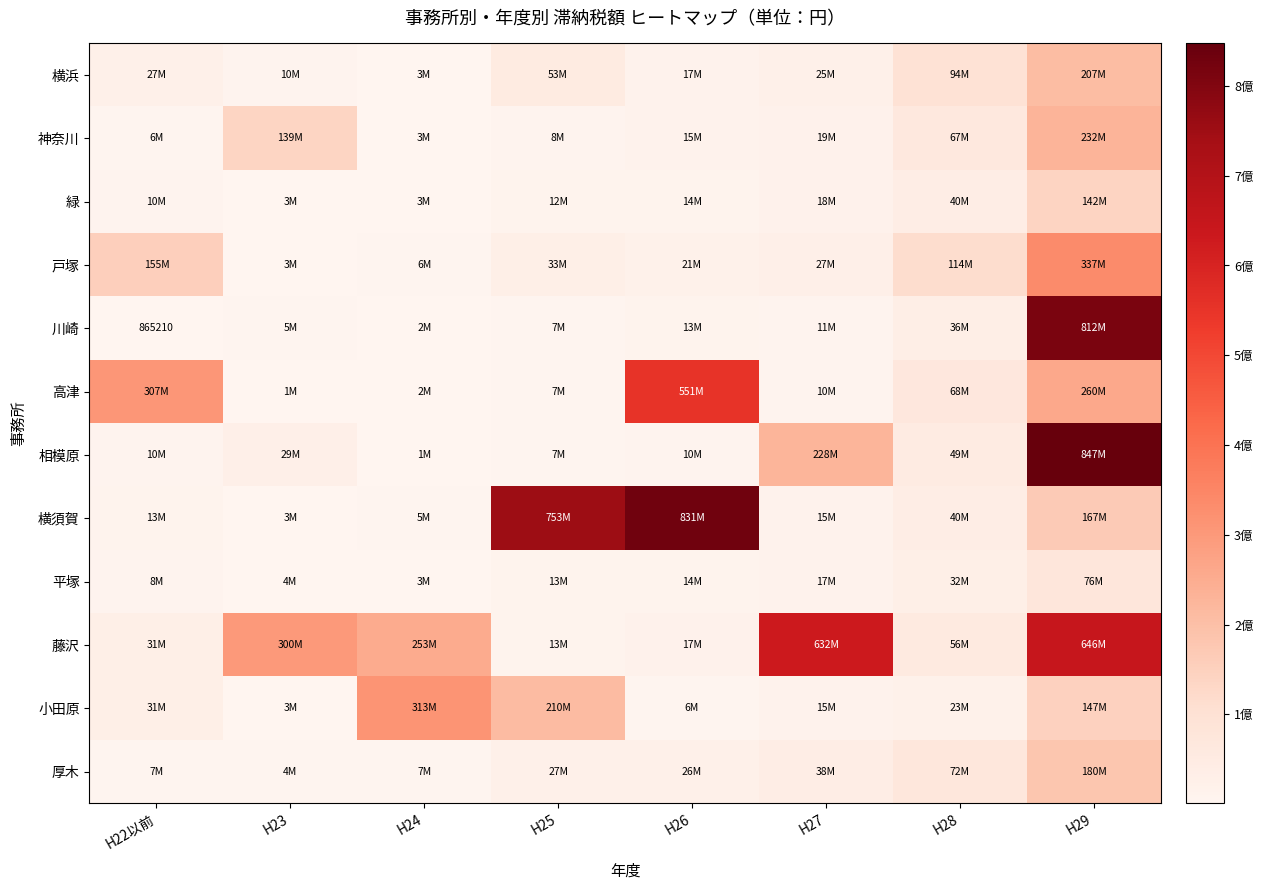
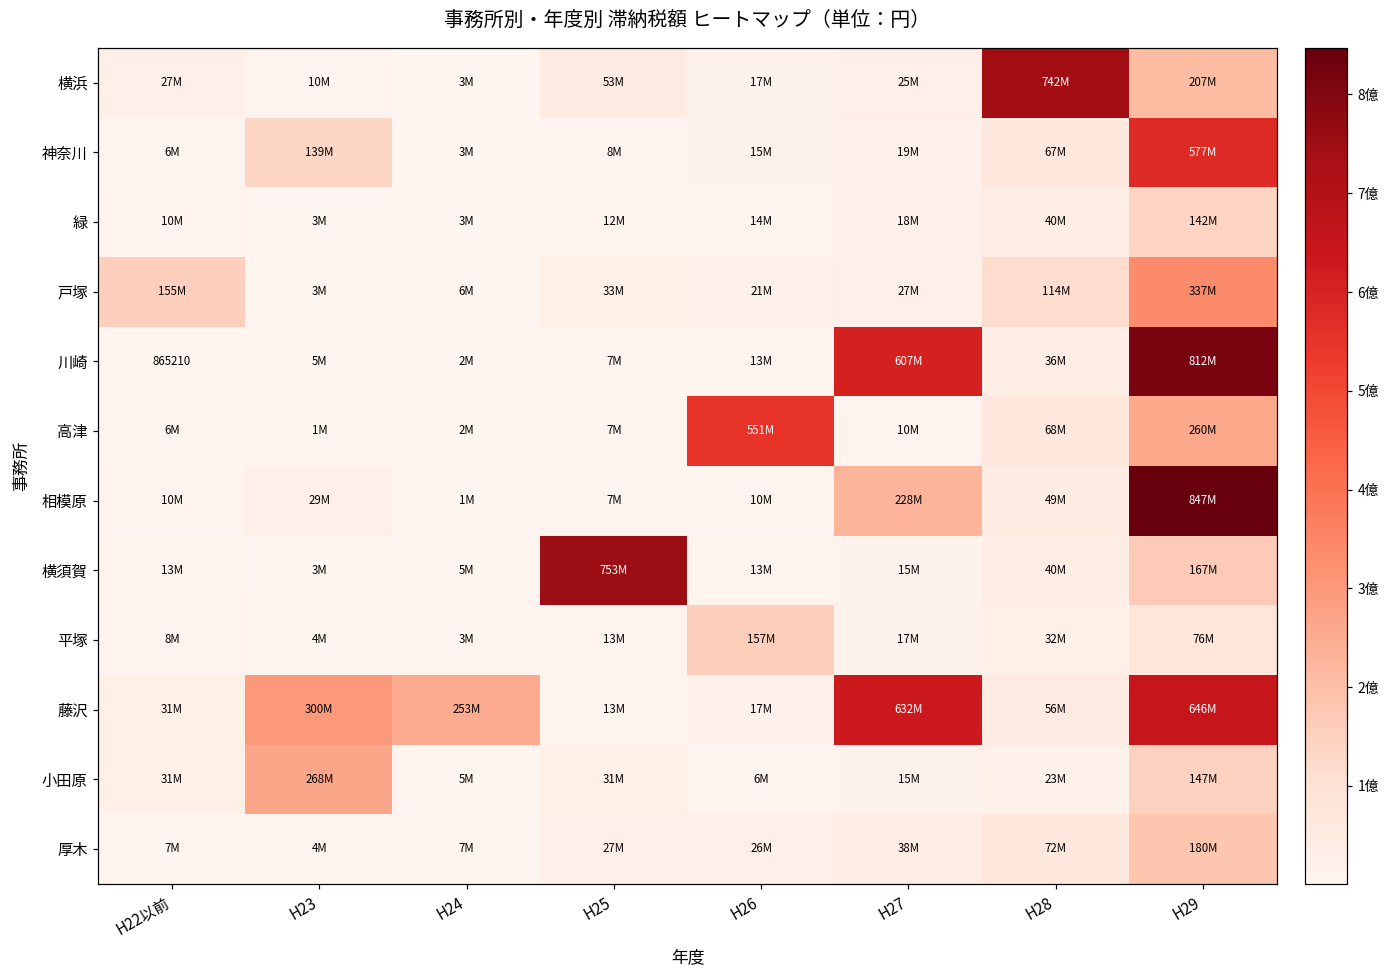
  {
    "横浜": {
      "H22以前": "27M",
      "H23": "10M",
      "H24": "3M",
      "H25": "53M",
      "H26": "17M",
      "H27": "25M",
-     "H28": "94M",
+     "H28": "742M",
      "H29": "207M"
    },
    "神奈川": {
      "H22以前": "6M",
      "H23": "139M",
      "H24": "3M",
      "H25": "8M",
      "H26": "15M",
      "H27": "19M",
      "H28": "67M",
-     "H29": "232M"
+     "H29": "577M"
    },
    "緑": {
      "H22以前": "10M",
      "H23": "3M",
      "H24": "3M",
      "H25": "12M",
      "H26": "14M",
      "H27": "18M",
      "H28": "40M",
      "H29": "142M"
    },
    "戸塚": {
      "H22以前": "155M",
      "H23": "3M",
      "H24": "6M",
      "H25": "33M",
      "H26": "21M",
      "H27": "27M",
      "H28": "114M",
      "H29": "337M"
    },
    "川崎": {
      "H22以前": "865210",
      "H23": "5M",
      "H24": "2M",
      "H25": "7M",
      "H26": "13M",
-     "H27": "11M",
+     "H27": "607M",
      "H28": "36M",
      "H29": "812M"
    },
    "高津": {
-     "H22以前": "307M",
+     "H22以前": "6M",
      "H23": "1M",
      "H24": "2M",
      "H25": "7M",
      "H26": "551M",
      "H27": "10M",
      "H28": "68M",
      "H29": "260M"
    },
    "相模原": {
      "H22以前": "10M",
      "H23": "29M",
      "H24": "1M",
      "H25": "7M",
      "H26": "10M",
      "H27": "228M",
      "H28": "49M",
      "H29": "847M"
    },
    "横須賀": {
      "H22以前": "13M",
      "H23": "3M",
      "H24": "5M",
      "H25": "753M",
-     "H26": "831M",
+     "H26": "13M",
      "H27": "15M",
      "H28": "40M",
      "H29": "167M"
    },
    "平塚": {
      "H22以前": "8M",
      "H23": "4M",
      "H24": "3M",
      "H25": "13M",
-     "H26": "14M",
+     "H26": "157M",
      "H27": "17M",
      "H28": "32M",
      "H29": "76M"
    },
    "藤沢": {
      "H22以前": "31M",
      "H23": "300M",
      "H24": "253M",
      "H25": "13M",
      "H26": "17M",
      "H27": "632M",
      "H28": "56M",
      "H29": "646M"
    },
    "小田原": {
      "H22以前": "31M",
-     "H23": "3M",
-     "H24": "313M",
-     "H25": "210M",
+     "H23": "268M",
+     "H24": "5M",
+     "H25": "31M",
      "H26": "6M",
      "H27": "15M",
      "H28": "23M",
      "H29": "147M"
    },
    "厚木": {
      "H22以前": "7M",
      "H23": "4M",
      "H24": "7M",
      "H25": "27M",
      "H26": "26M",
      "H27": "38M",
      "H28": "72M",
      "H29": "180M"
    }
  }
